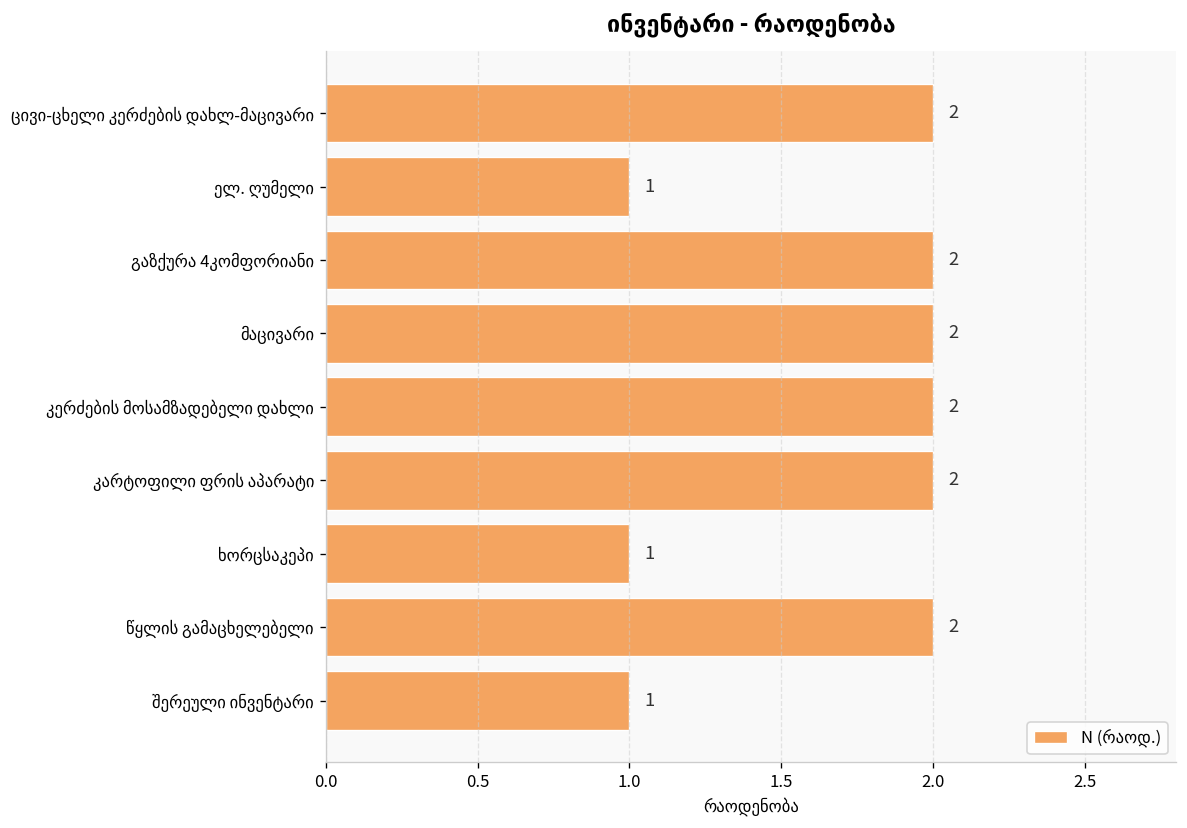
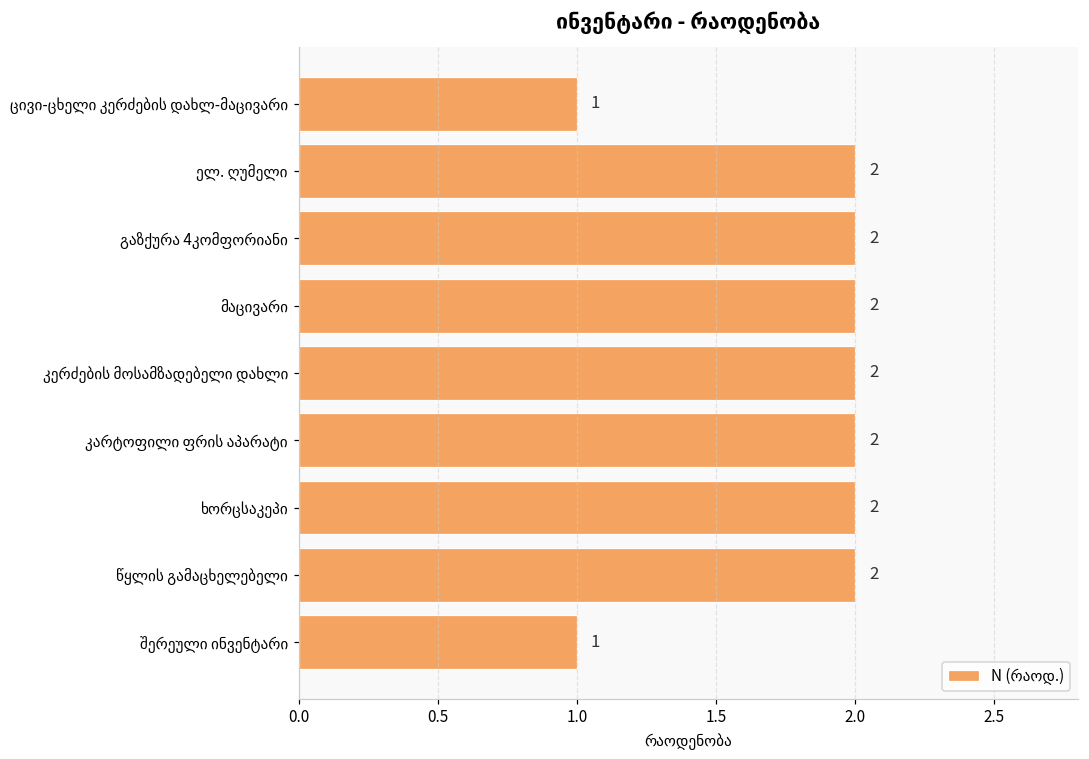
  {
-   "ცივი-ცხელი კერძების დახლ-მაცივარი": 2,
-   "ელ. ღუმელი": 1,
+   "ცივი-ცხელი კერძების დახლ-მაცივარი": 1,
+   "ელ. ღუმელი": 2,
    "გაზქურა 4კომფორიანი": 2,
    "მაცივარი": 2,
    "კერძების მოსამზადებელი დახლი": 2,
    "კარტოფილი ფრის აპარატი": 2,
-   "ხორცსაკეპი": 1,
+   "ხორცსაკეპი": 2,
    "წყლის გამაცხელებელი": 2,
    "შერეული ინვენტარი": 1
  }
